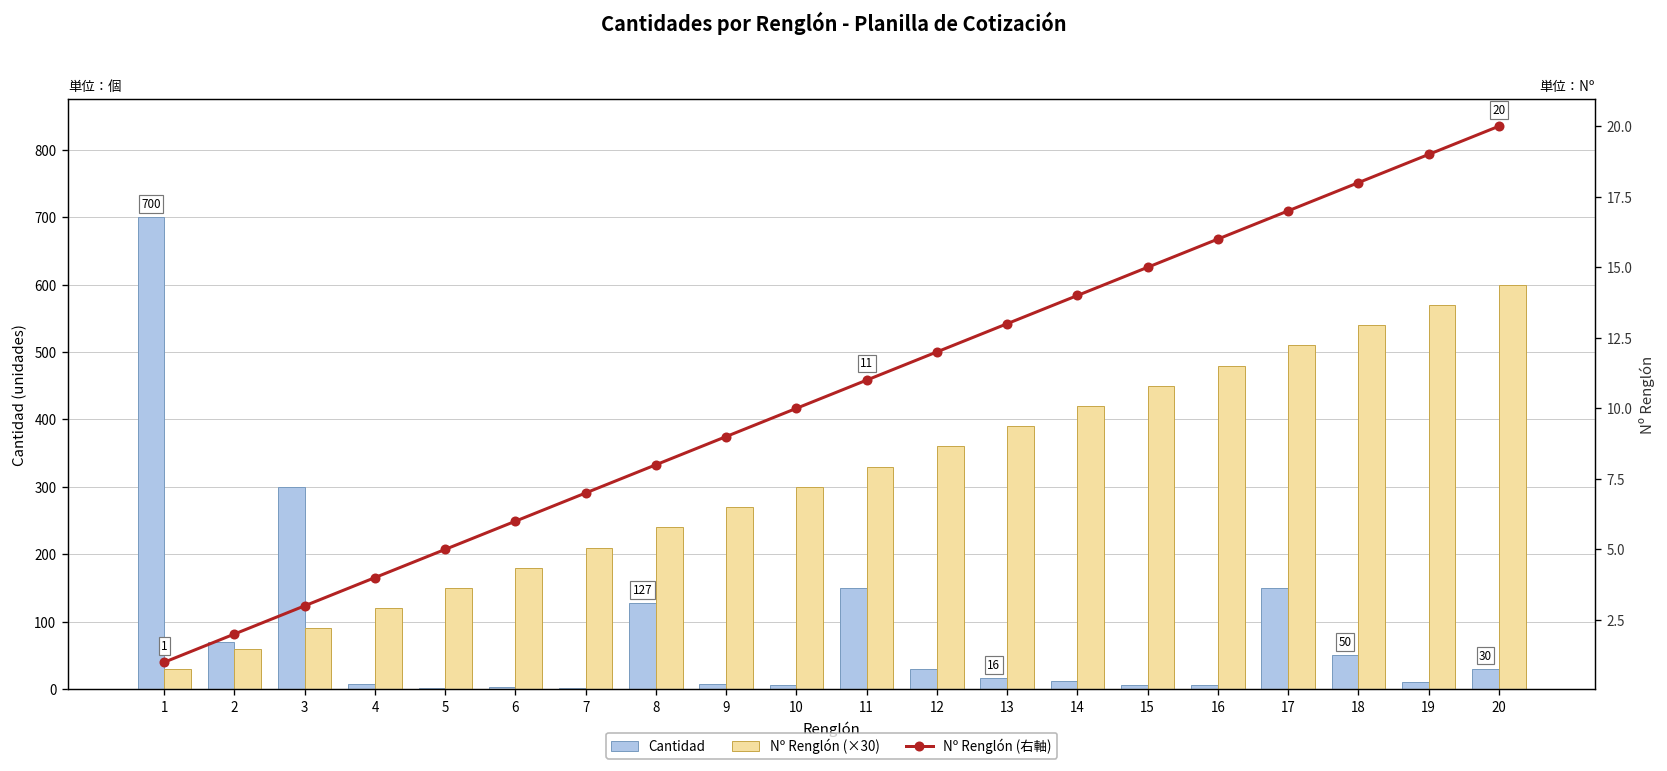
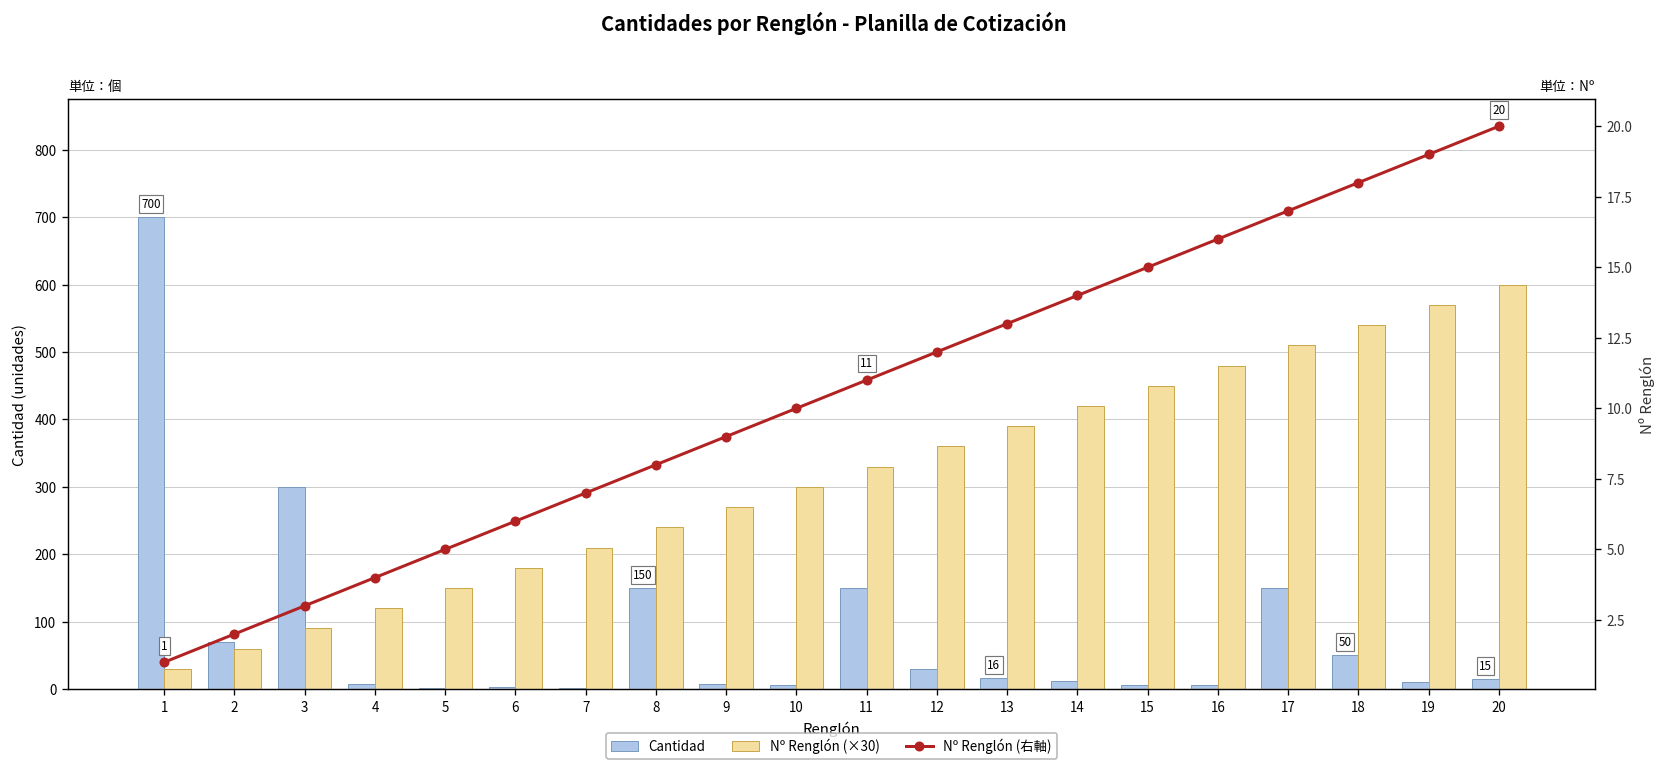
  {
    "Cantidad": {
-     "8": 127,
-     "20": 30
+     "8": 150,
+     "20": 15
    }
  }
